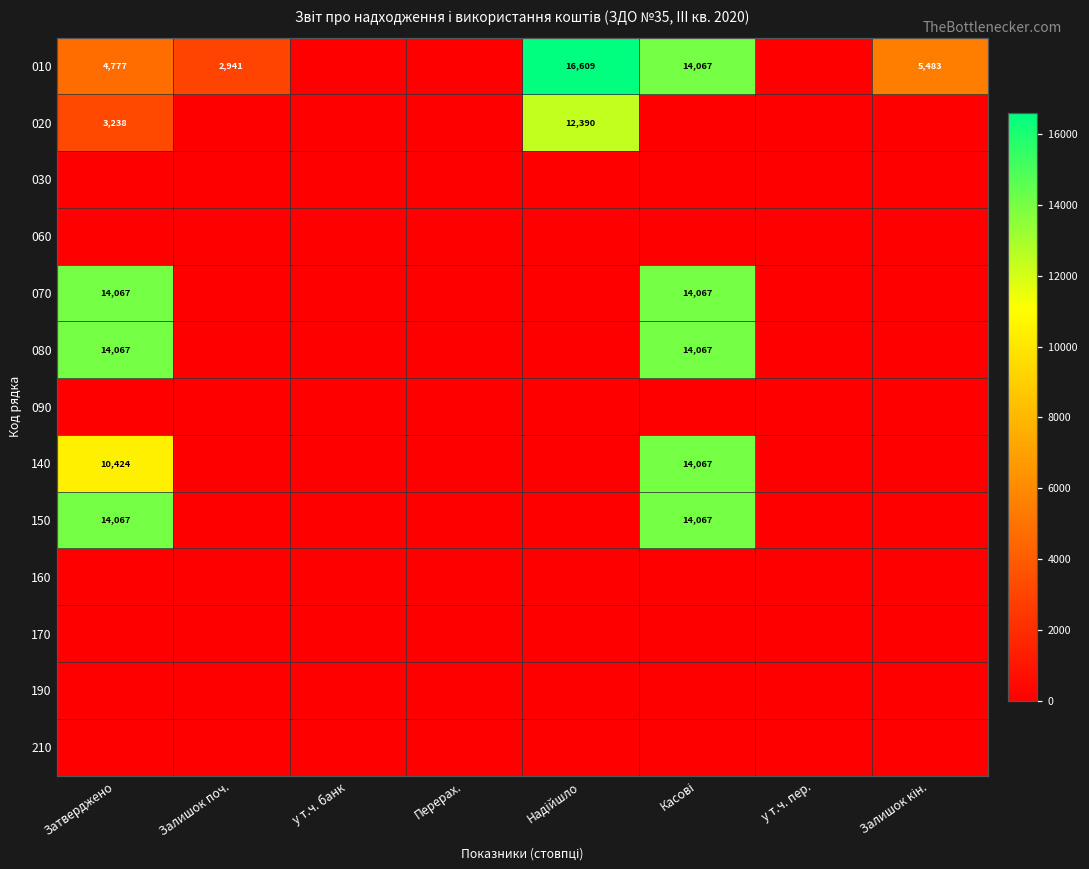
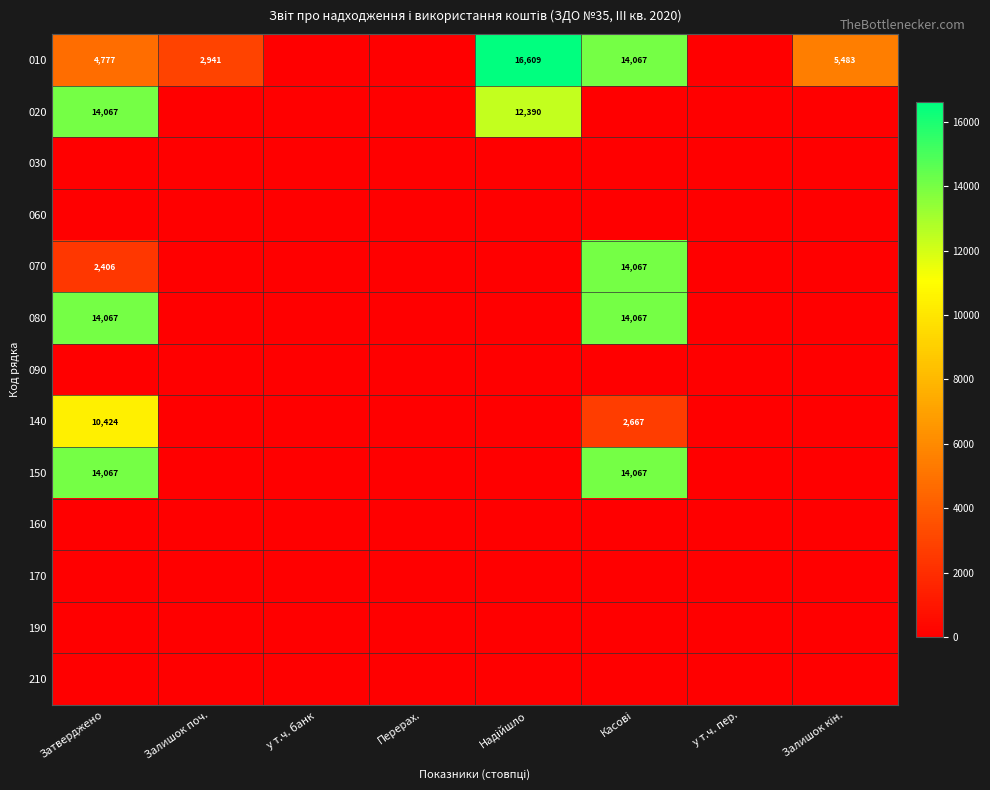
  {
    "010": {
      "Затверджено": "4,777",
      "Залишок поч.": "2,941",
      "Надійшло": "16,609",
      "Касові": "14,067",
      "Залишок кін.": "5,483"
    },
    "020": {
-     "Затверджено": "3,238",
+     "Затверджено": "14,067",
      "Надійшло": "12,390"
    },
    "070": {
-     "Затверджено": "14,067",
+     "Затверджено": "2,406",
      "Касові": "14,067"
    },
    "080": {
      "Затверджено": "14,067",
      "Касові": "14,067"
    },
    "140": {
      "Затверджено": "10,424",
-     "Касові": "14,067"
+     "Касові": "2,667"
    },
    "150": {
      "Затверджено": "14,067",
      "Касові": "14,067"
    }
  }
